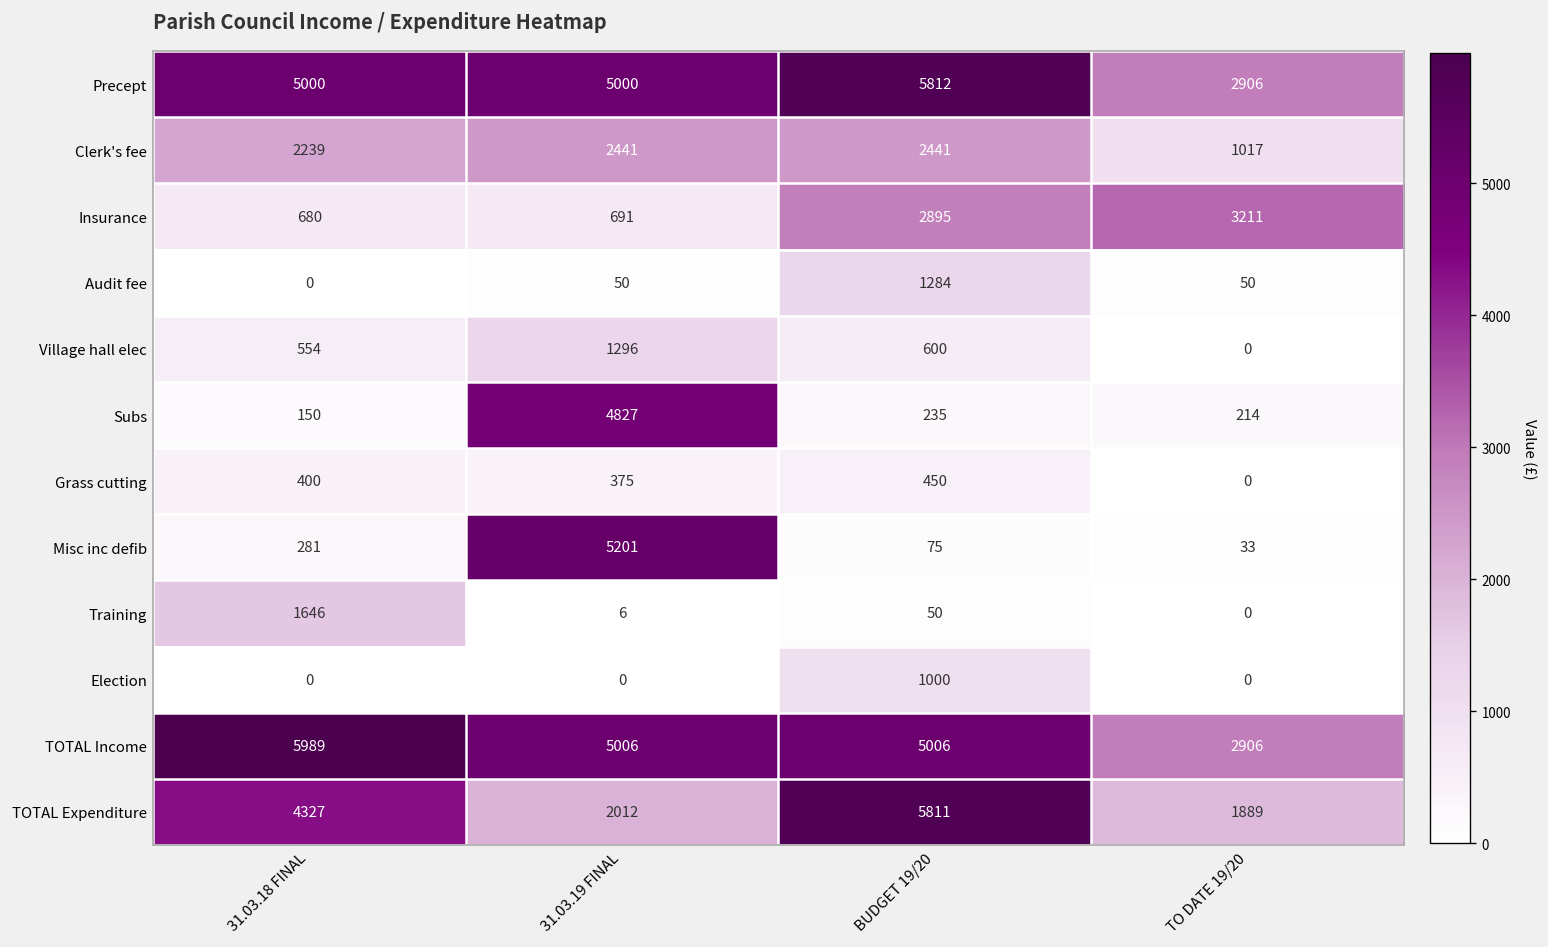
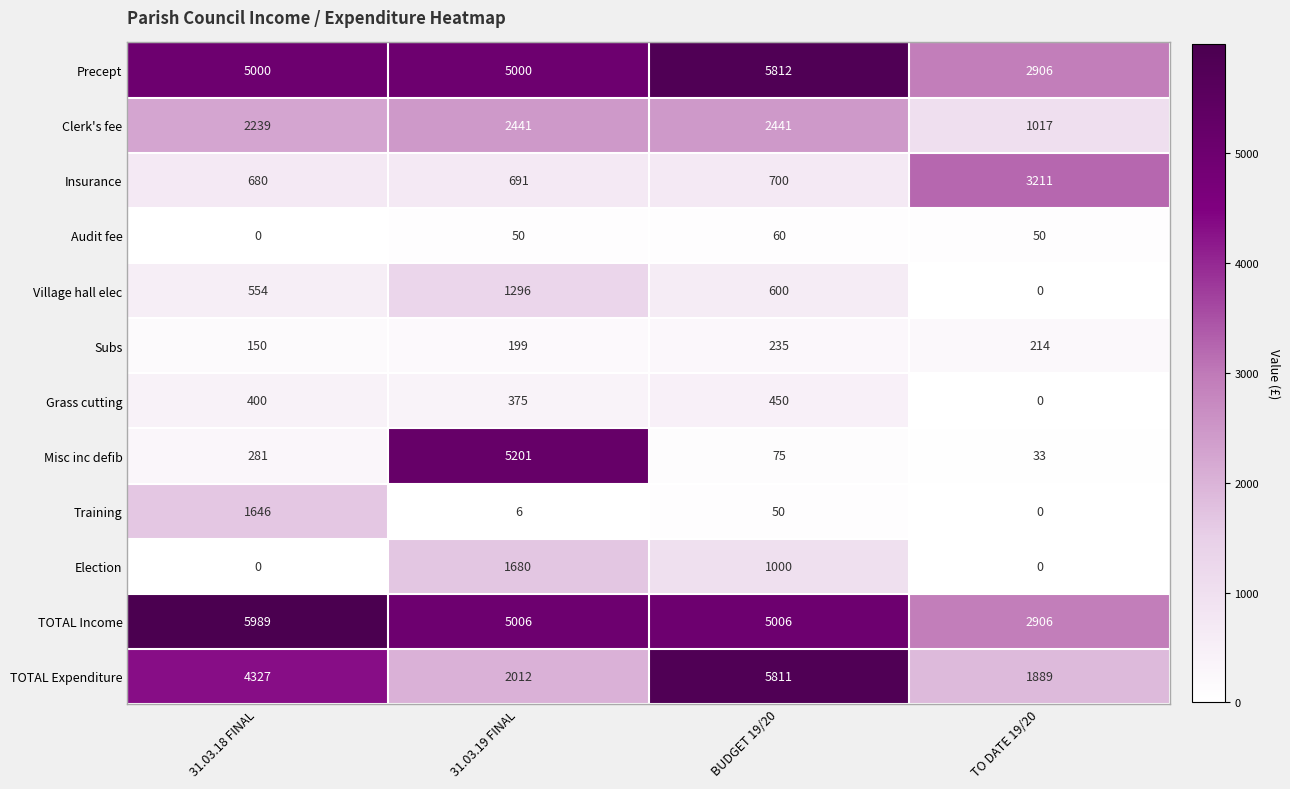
  {
    "Precept": {
      "31.03.18 FINAL": 5000,
      "31.03.19 FINAL": 5000,
      "BUDGET 19/20": 5812,
      "TO DATE 19/20": 2906
    },
    "Clerk's fee": {
      "31.03.18 FINAL": 2239,
      "31.03.19 FINAL": 2441,
      "BUDGET 19/20": 2441,
      "TO DATE 19/20": 1017
    },
    "Insurance": {
      "31.03.18 FINAL": 680,
      "31.03.19 FINAL": 691,
-     "BUDGET 19/20": 2895,
+     "BUDGET 19/20": 700,
      "TO DATE 19/20": 3211
    },
    "Audit fee": {
      "31.03.18 FINAL": 0,
      "31.03.19 FINAL": 50,
-     "BUDGET 19/20": 1284,
+     "BUDGET 19/20": 60,
      "TO DATE 19/20": 50
    },
    "Village hall elec": {
      "31.03.18 FINAL": 554,
      "31.03.19 FINAL": 1296,
      "BUDGET 19/20": 600,
      "TO DATE 19/20": 0
    },
    "Subs": {
      "31.03.18 FINAL": 150,
-     "31.03.19 FINAL": 4827,
+     "31.03.19 FINAL": 199,
      "BUDGET 19/20": 235,
      "TO DATE 19/20": 214
    },
    "Grass cutting": {
      "31.03.18 FINAL": 400,
      "31.03.19 FINAL": 375,
      "BUDGET 19/20": 450,
      "TO DATE 19/20": 0
    },
    "Misc inc defib": {
      "31.03.18 FINAL": 281,
      "31.03.19 FINAL": 5201,
      "BUDGET 19/20": 75,
      "TO DATE 19/20": 33
    },
    "Training": {
      "31.03.18 FINAL": 1646,
      "31.03.19 FINAL": 6,
      "BUDGET 19/20": 50,
      "TO DATE 19/20": 0
    },
    "Election": {
      "31.03.18 FINAL": 0,
-     "31.03.19 FINAL": 0,
+     "31.03.19 FINAL": 1680,
      "BUDGET 19/20": 1000,
      "TO DATE 19/20": 0
    },
    "TOTAL Income": {
      "31.03.18 FINAL": 5989,
      "31.03.19 FINAL": 5006,
      "BUDGET 19/20": 5006,
      "TO DATE 19/20": 2906
    },
    "TOTAL Expenditure": {
      "31.03.18 FINAL": 4327,
      "31.03.19 FINAL": 2012,
      "BUDGET 19/20": 5811,
      "TO DATE 19/20": 1889
    }
  }
